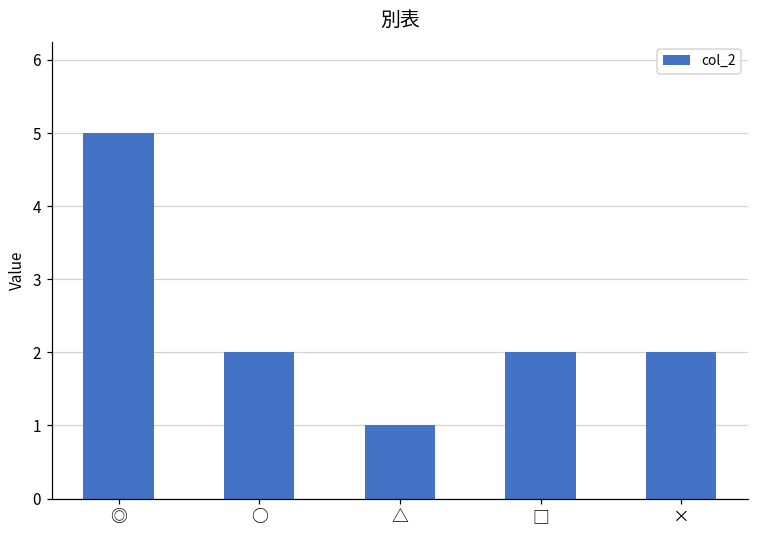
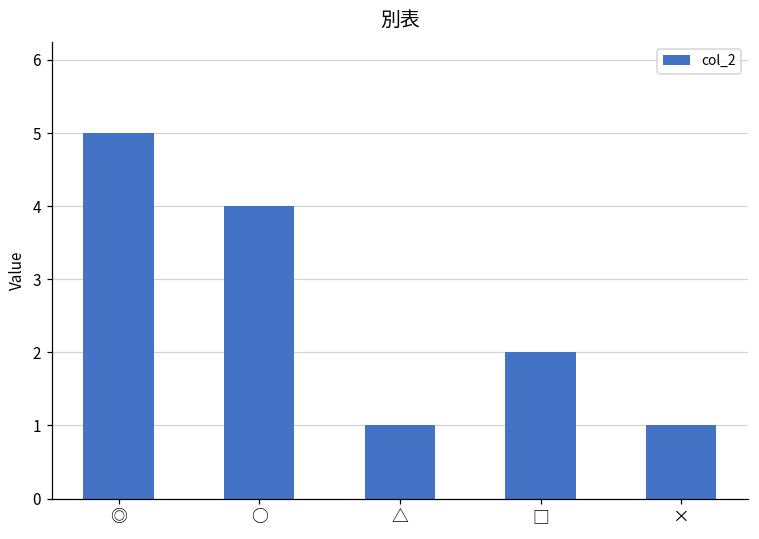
  {
    "◎": 5,
-   "○": 2,
+   "○": 4,
    "△": 1,
    "□": 2,
-   "×": 2
+   "×": 1
  }
